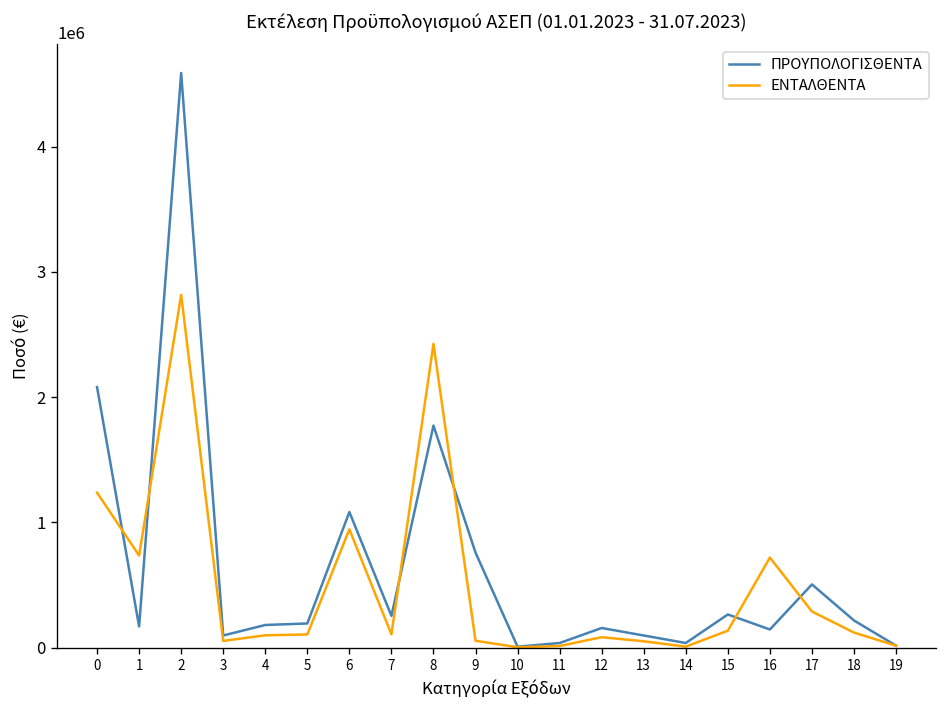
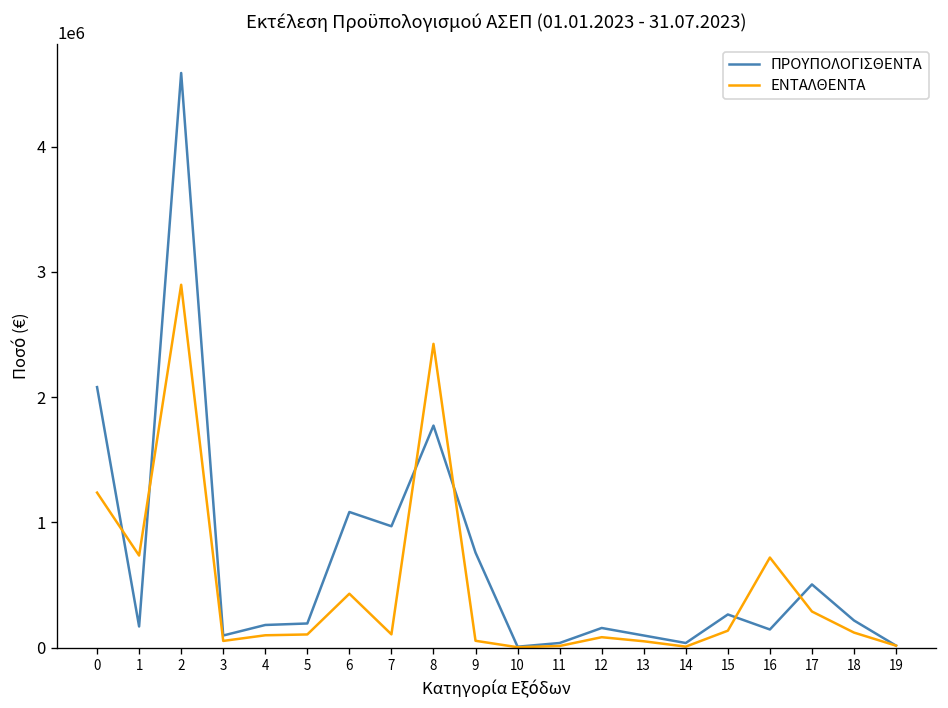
  {
    "ΠΡΟΥΠΟΛΟΓΙΣΘΕΝΤΑ": {
      "0": 2080000,
      "1": 170000,
      "2": 4590000,
      "3": 100000,
      "4": 180000,
      "5": 190000,
      "6": 1080000,
-     "7": 250000,
+     "7": 970000,
      "8": 1770000,
      "9": 760000,
      "12": 160000,
      "13": 100000,
      "14": 40000,
      "15": 260000,
      "16": 140000,
      "17": 500000,
      "18": 220000
    },
    "ΕΝΤΑΛΘΕΝΤΑ": {
      "0": 1240000,
      "1": 730000,
-     "2": 2820000,
+     "2": 2900000,
      "3": 50000,
      "4": 100000,
      "5": 100000,
-     "6": 940000,
+     "6": 430000,
      "7": 110000,
      "8": 2430000,
      "9": 50000,
      "12": 80000,
      "13": 50000,
      "14": 10000,
      "15": 130000,
      "16": 720000,
      "17": 290000,
      "18": 120000
    }
  }
